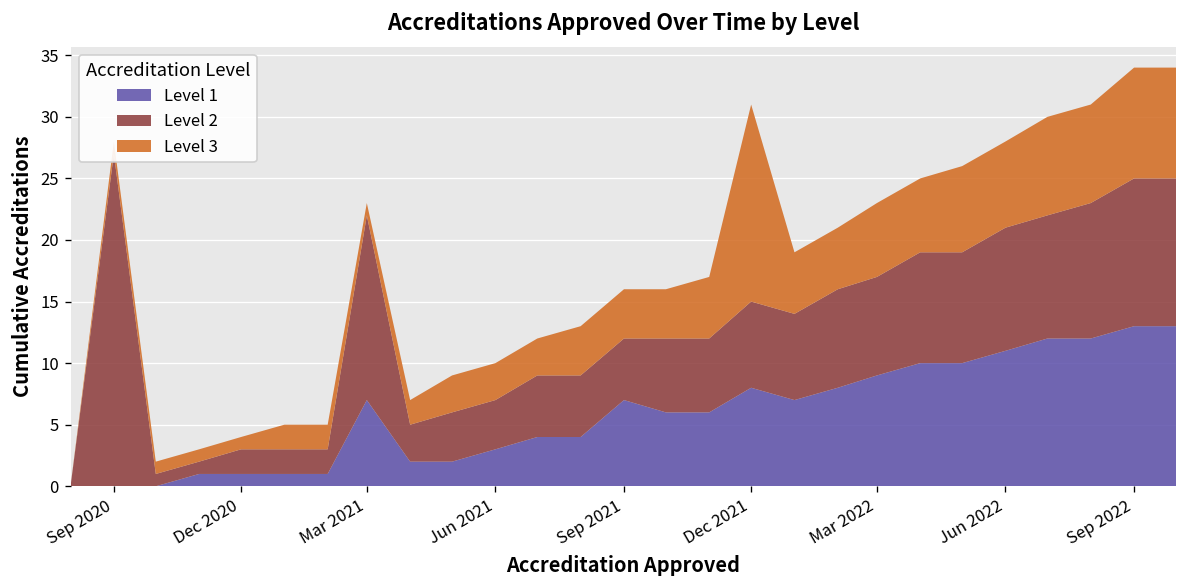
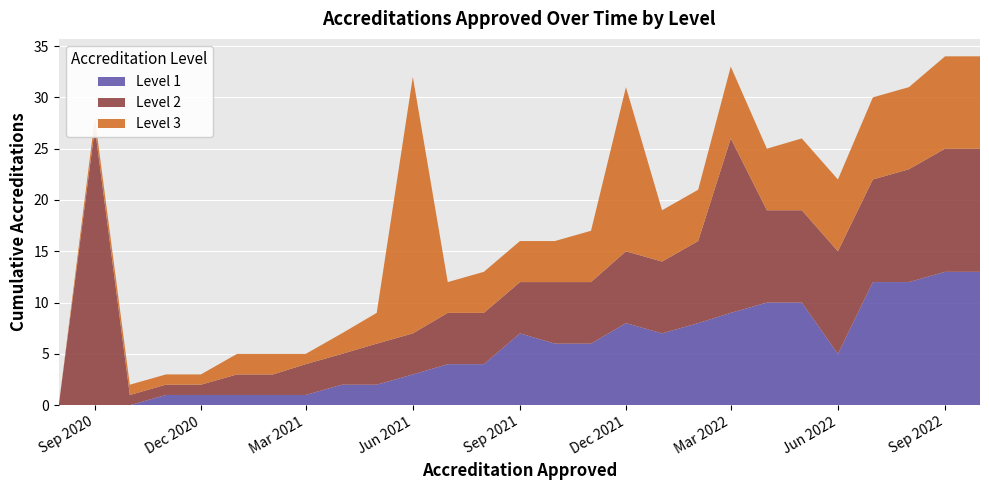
  {
    "Level 1": {
      "Sep 2020": 0,
      "Dec 2020": 1,
-     "Mar 2021": 7,
+     "Mar 2021": 1,
      "Jun 2021": 3,
      "Sep 2021": 7,
      "Dec 2021": 8,
      "Mar 2022": 9,
-     "Jun 2022": 11,
+     "Jun 2022": 5,
      "Sep 2022": 13
    },
    "Level 2": {
-     "Dec 2020": 2,
-     "Mar 2021": 15,
+     "Dec 2020": 1,
+     "Mar 2021": 3,
      "Jun 2021": 4,
      "Sep 2021": 5,
      "Dec 2021": 7,
-     "Mar 2022": 8,
+     "Mar 2022": 17,
      "Jun 2022": 10,
      "Sep 2022": 12
    },
    "Level 3": {
      "Dec 2020": 1,
      "Mar 2021": 1,
-     "Jun 2021": 3,
+     "Jun 2021": 25,
      "Sep 2021": 4,
      "Dec 2021": 16,
-     "Mar 2022": 6,
+     "Mar 2022": 7,
      "Jun 2022": 7,
      "Sep 2022": 9
    }
  }
